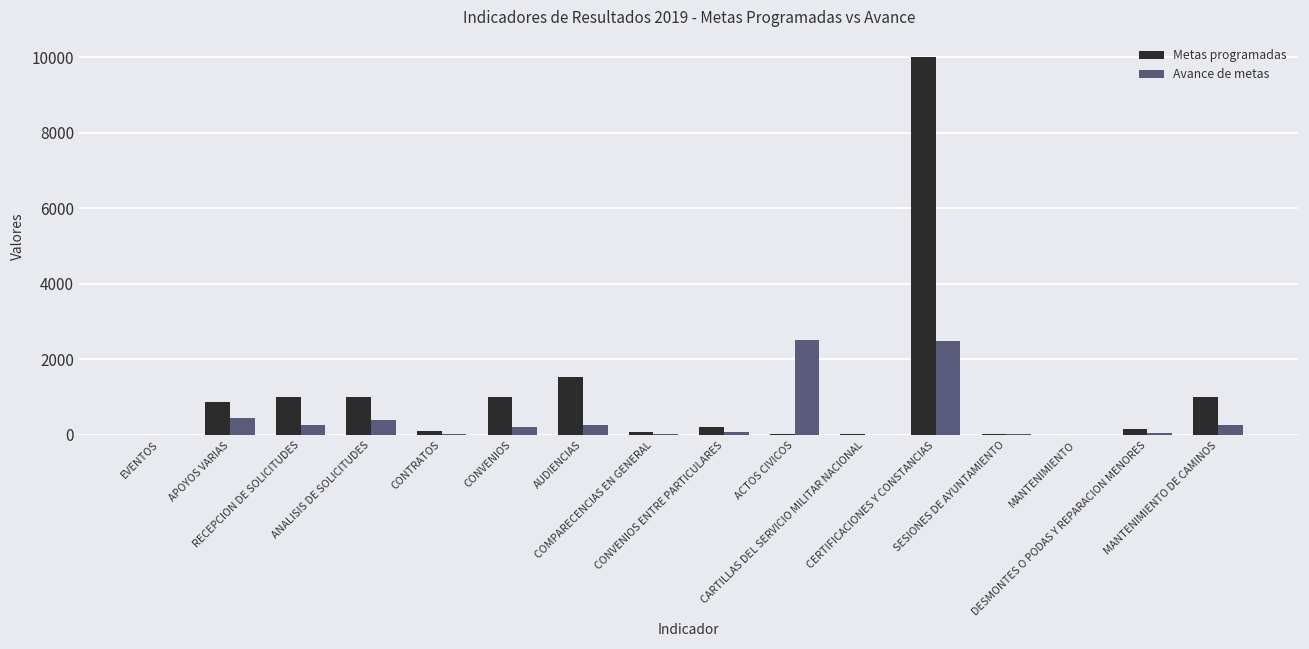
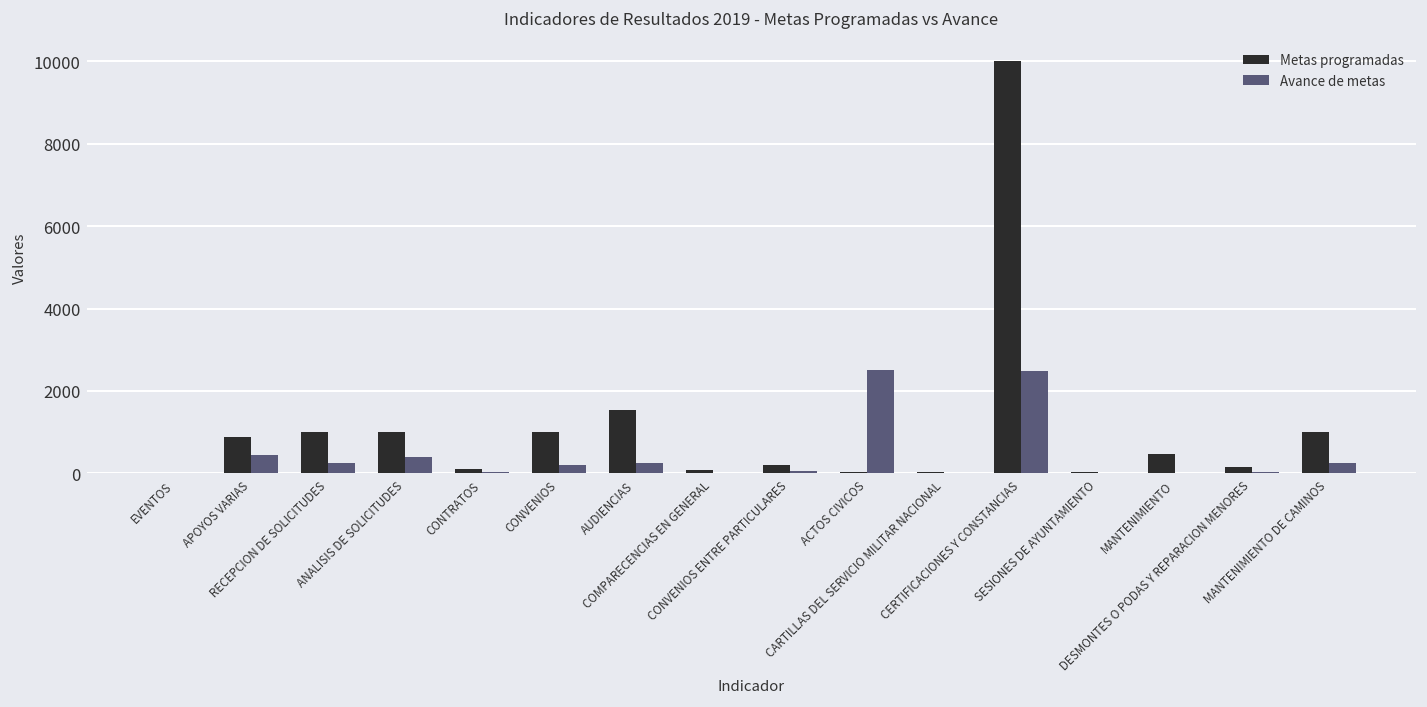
  {
    "Metas programadas": {
      "EVENTOS": 0,
      "APOYOS VARIAS": 900,
      "RECEPCION DE SOLICITUDES": 1000,
      "ANALISIS DE SOLICITUDES": 1000,
      "CONTRATOS": 100,
      "CONVENIOS": 1000,
      "AUDIENCIAS": 1500,
      "CONVENIOS ENTRE PARTICULARES": 200,
      "CERTIFICACIONES Y CONSTANCIAS": 10000,
-     "MANTENIMIENTO": 0,
+     "MANTENIMIENTO": 500,
      "DESMONTES O PODAS Y REPARACION MENORES": 200,
      "MANTENIMIENTO DE CAMINOS": 1000
    },
    "Avance de metas": {
      "EVENTOS": 0,
      "APOYOS VARIAS": 400,
      "RECEPCION DE SOLICITUDES": 300,
      "ANALISIS DE SOLICITUDES": 400,
      "CONVENIOS": 200,
      "AUDIENCIAS": 200,
      "ACTOS CIVICOS": 2500,
      "CERTIFICACIONES Y CONSTANCIAS": 2500,
      "MANTENIMIENTO DE CAMINOS": 300
    }
  }
